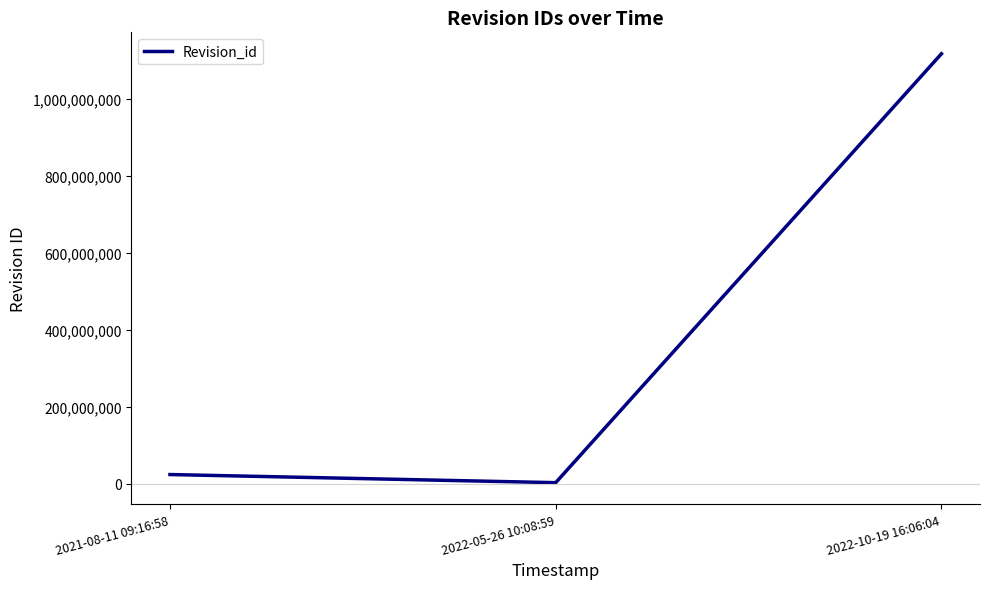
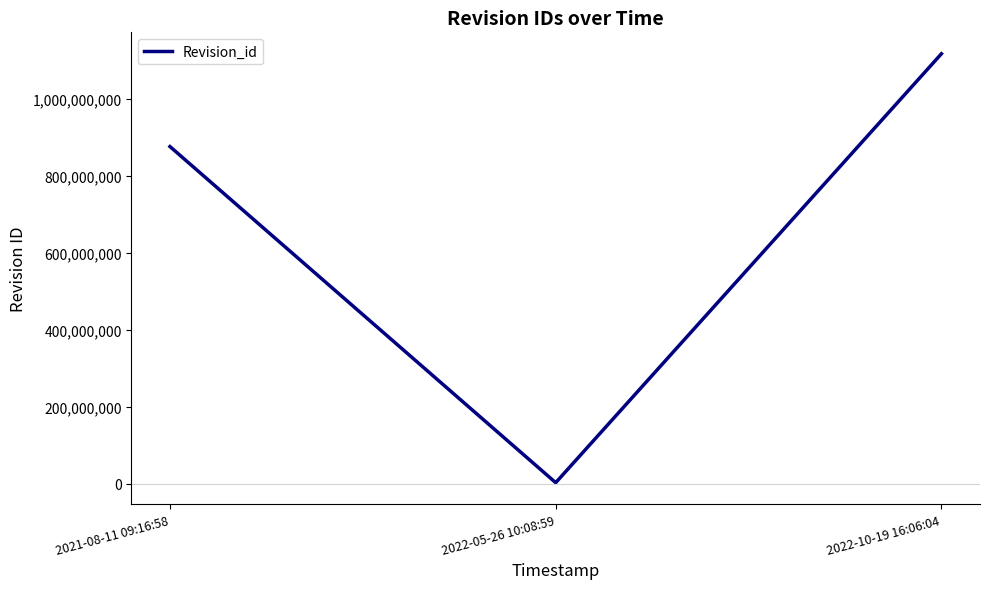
  {
-   "2021-08-11 09:16:58": "20,000,000",
+   "2021-08-11 09:16:58": "880,000,000",
    "2022-05-26 10:08:59": "0",
    "2022-10-19 16:06:04": "1,120,000,000"
  }
